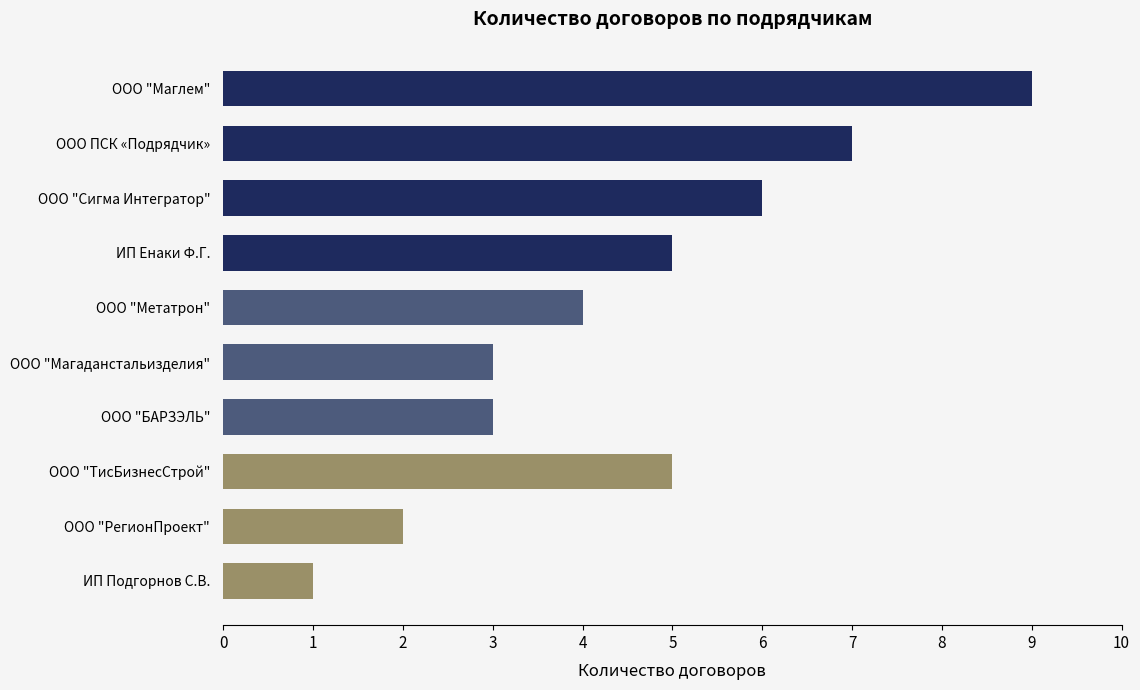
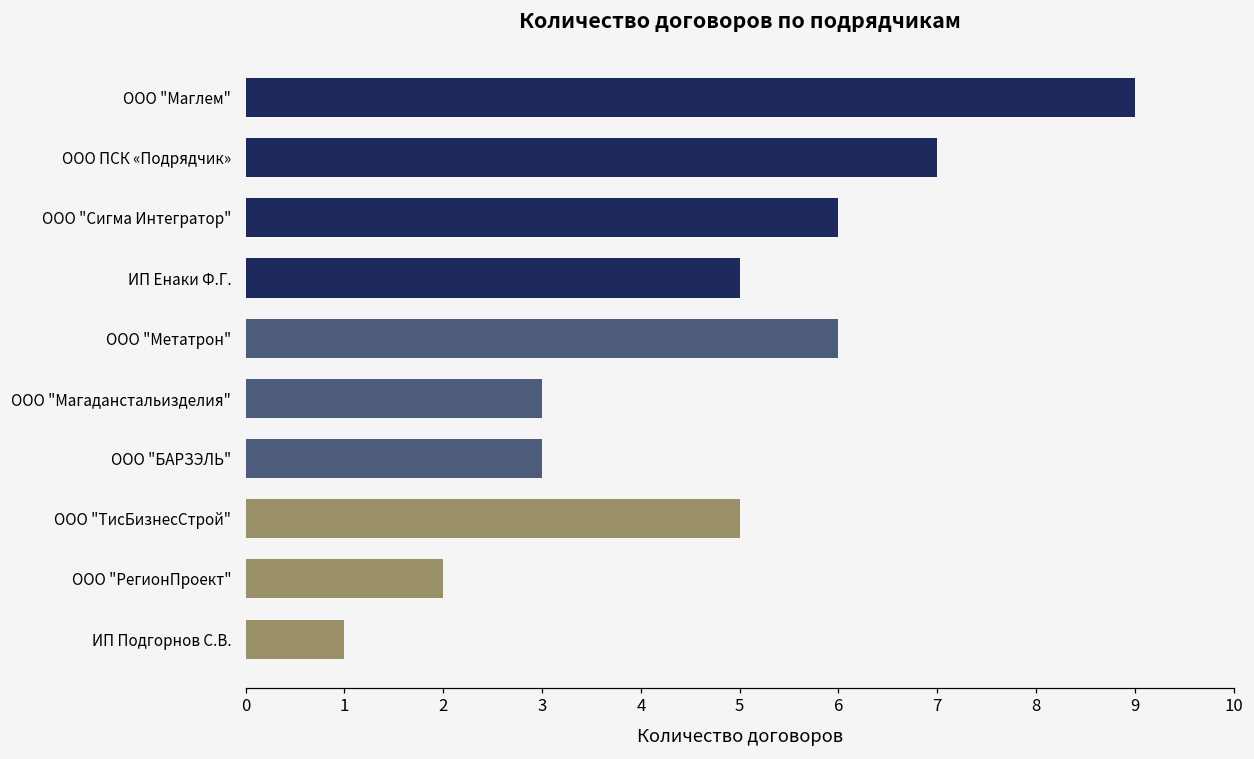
  {
    "ООО \"Маглем\"": 9,
    "ООО ПСК «Подрядчик»": 7,
    "ООО \"Сигма Интегратор\"": 6,
    "ИП Енаки Ф.Г.": 5,
-   "ООО \"Метатрон\"": 4,
+   "ООО \"Метатрон\"": 6,
    "ООО \"Магаданстальизделия\"": 3,
    "ООО \"БАРЗЭЛЬ\"": 3,
    "ООО \"ТисБизнесСтрой\"": 5,
    "ООО \"РегионПроект\"": 2,
    "ИП Подгорнов С.В.": 1
  }
